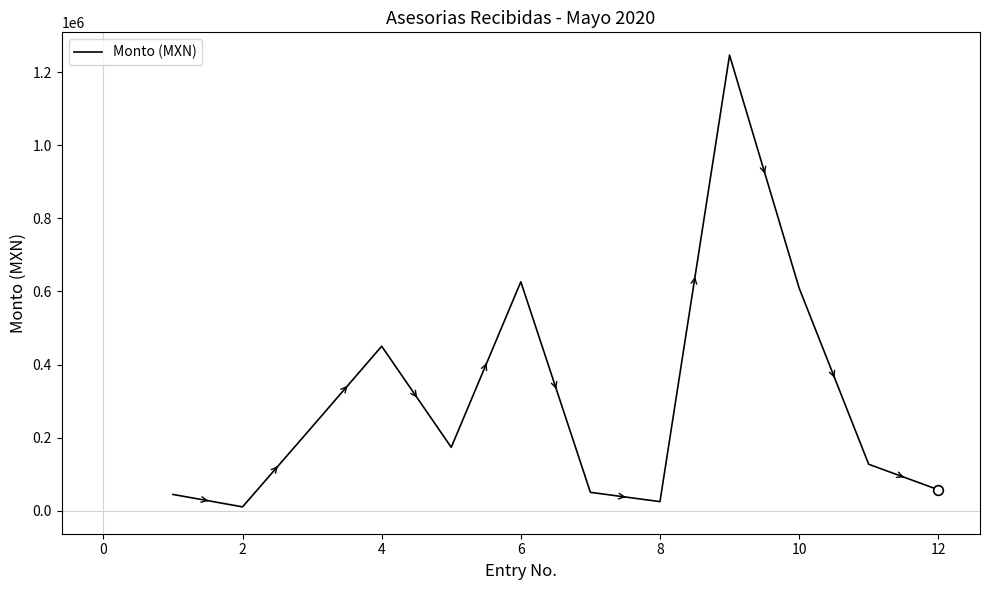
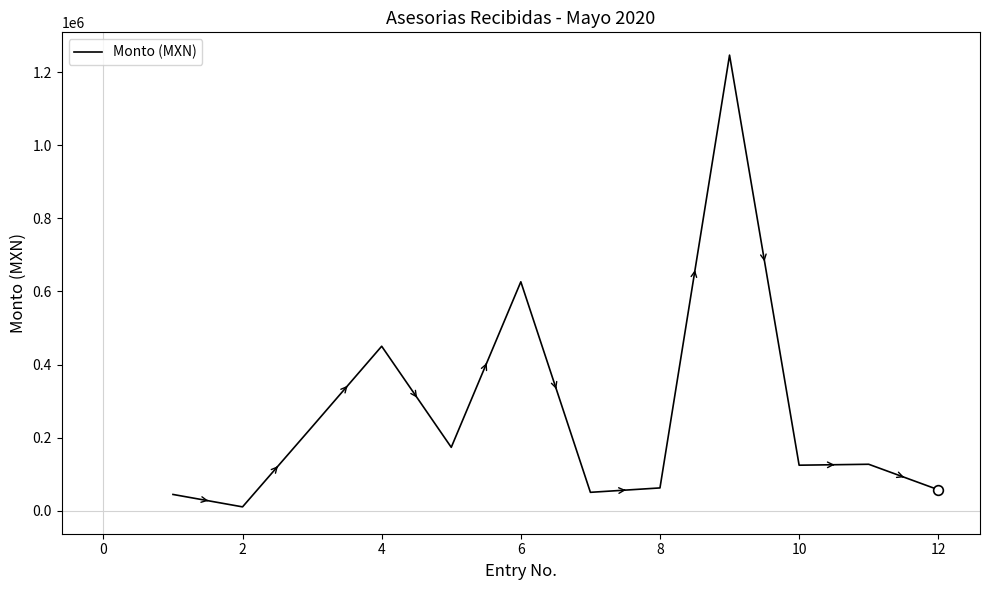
  {
    "Monto (MXN)": {
      "2": 10000,
      "4": 450000,
      "6": 630000,
-     "8": 30000,
-     "10": 610000
+     "8": 60000,
+     "10": 130000
    }
  }
